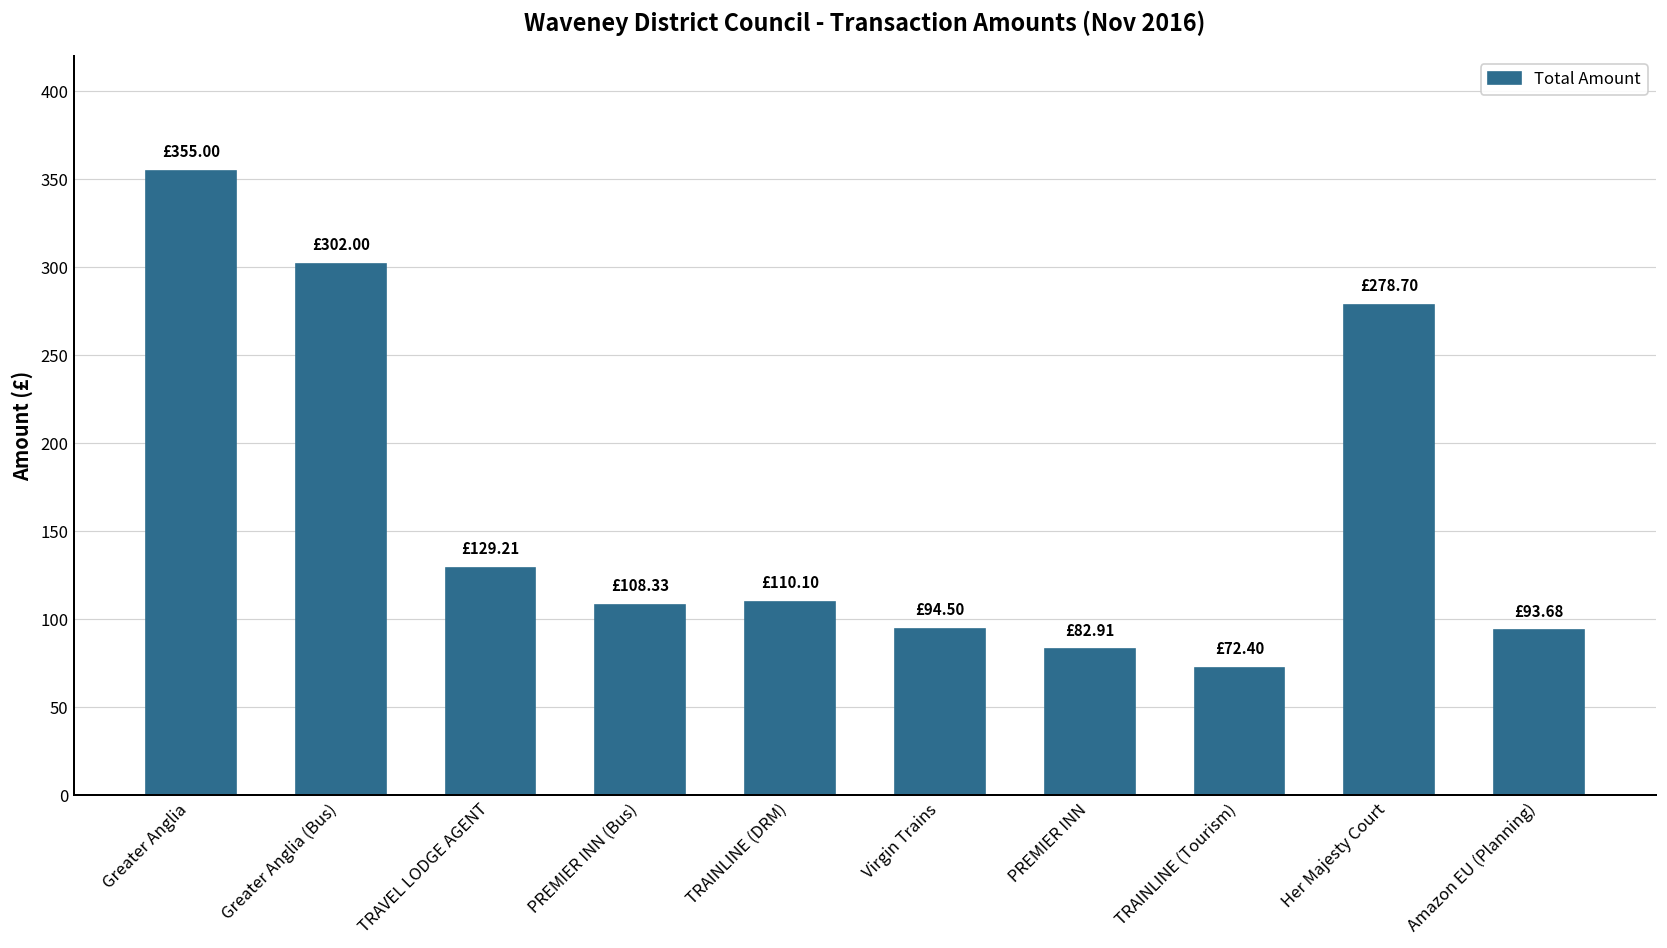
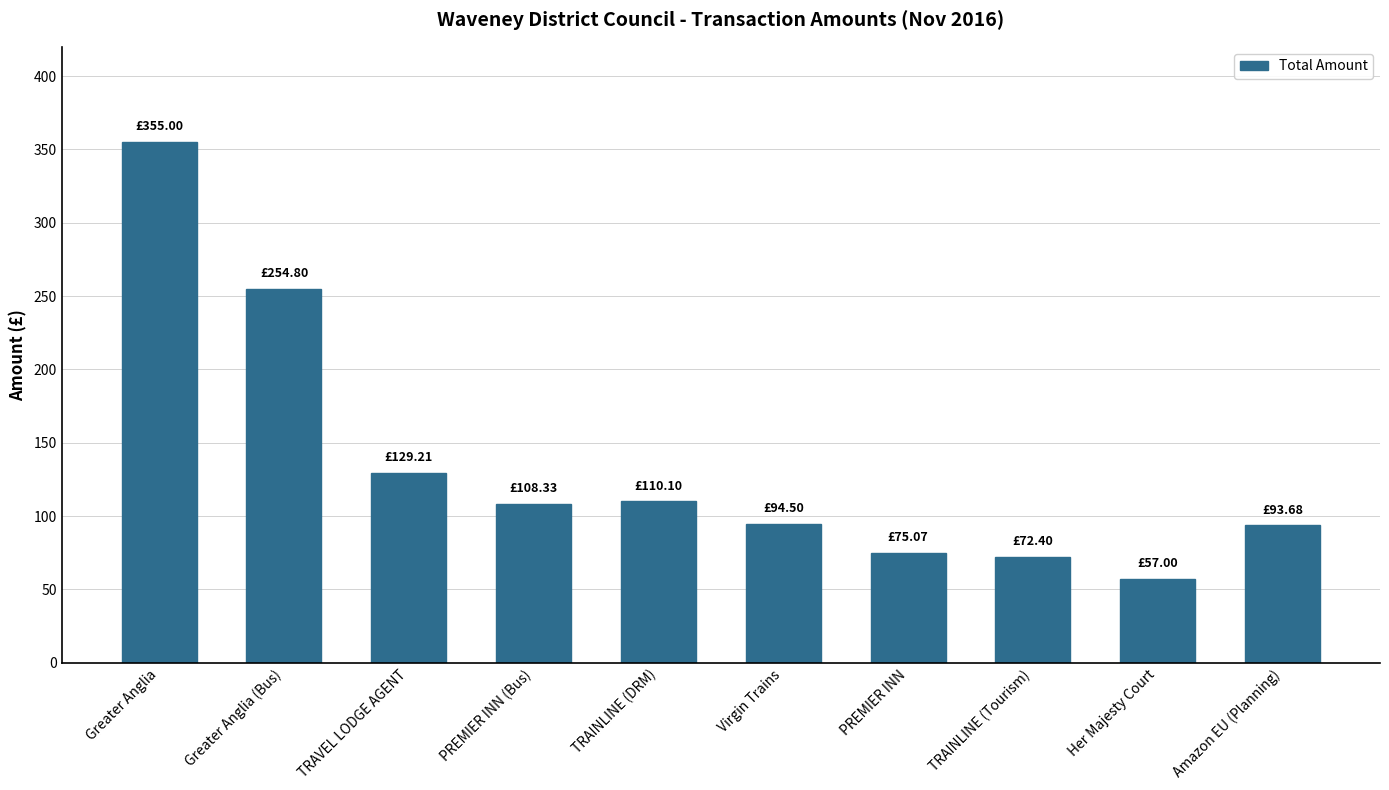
  {
    "Greater Anglia": "£355.00",
-   "Greater Anglia (Bus)": "£302.00",
+   "Greater Anglia (Bus)": "£254.80",
    "TRAVEL LODGE AGENT": "£129.21",
    "PREMIER INN (Bus)": "£108.33",
    "TRAINLINE (DRM)": "£110.10",
    "Virgin Trains": "£94.50",
-   "PREMIER INN": "£82.91",
+   "PREMIER INN": "£75.07",
    "TRAINLINE (Tourism)": "£72.40",
-   "Her Majesty Court": "£278.70",
+   "Her Majesty Court": "£57.00",
    "Amazon EU (Planning)": "£93.68"
  }
